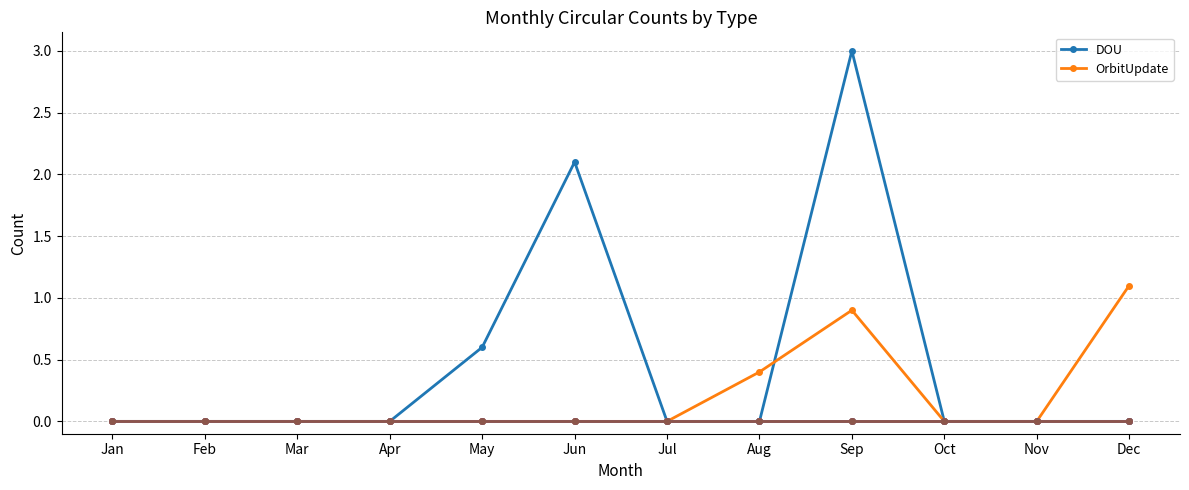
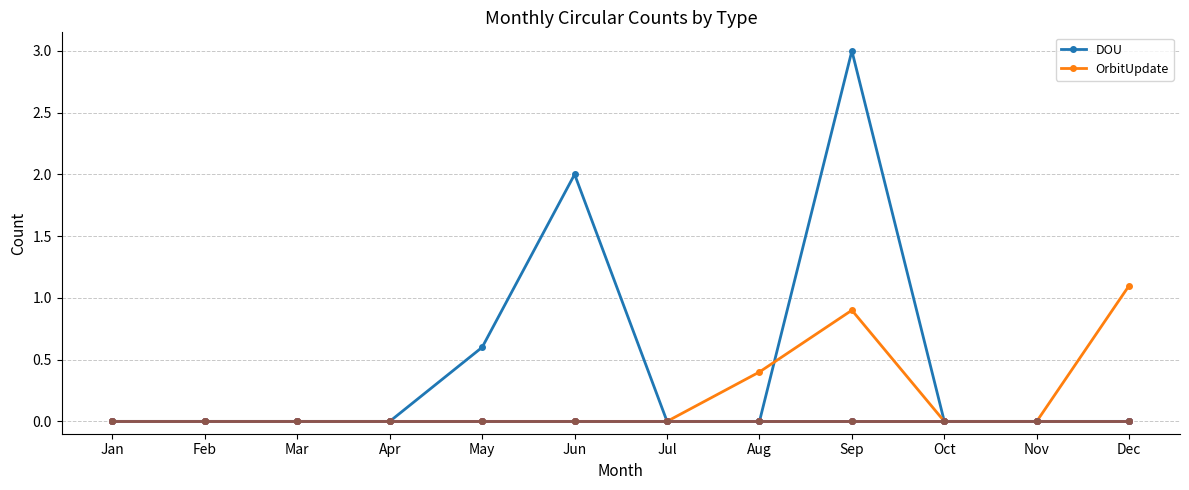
  {
    "DOU": {
      "May": 0.6,
-     "Jun": 2.1,
+     "Jun": 2.0,
      "Sep": 3.0
    },
    "OrbitUpdate": {
      "Aug": 0.4,
      "Sep": 0.9,
      "Dec": 1.1
    }
  }
